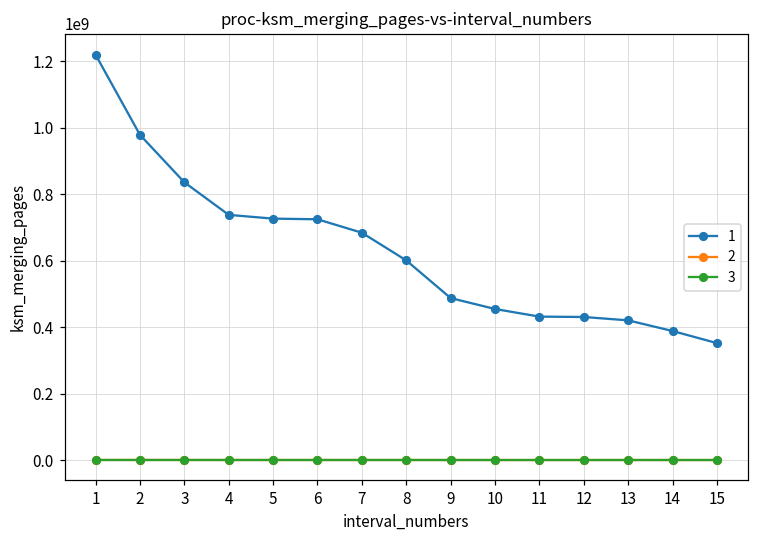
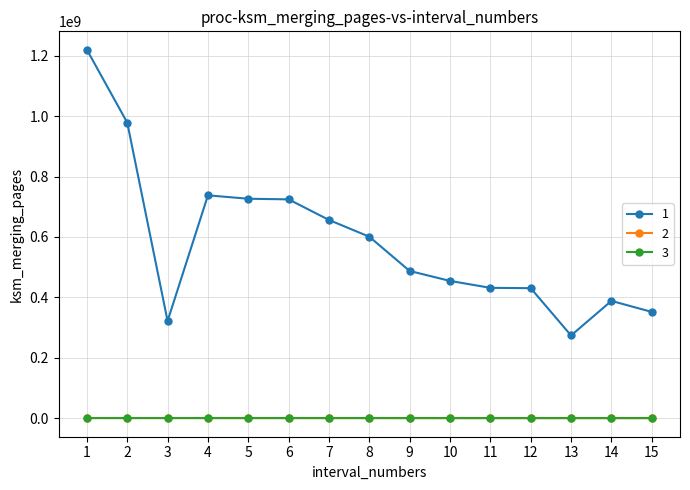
  {
    "1": {
      "1": 1220000000,
      "2": 980000000,
-     "3": 840000000,
+     "3": 320000000,
      "4": 740000000,
      "5": 730000000,
      "6": 720000000,
-     "7": 680000000,
+     "7": 660000000,
      "8": 600000000,
      "9": 490000000,
      "10": 450000000,
      "11": 430000000,
      "12": 430000000,
-     "13": 420000000,
+     "13": 270000000,
      "14": 390000000,
      "15": 350000000
    },
    "3": {
      "1": 0,
      "2": 0,
      "3": 0,
      "4": 0,
      "5": 0,
      "6": 0,
      "7": 0,
      "8": 0,
      "9": 0,
      "10": 0,
      "11": 0,
      "12": 0,
      "13": 0,
      "14": 0,
      "15": 0
    }
  }
